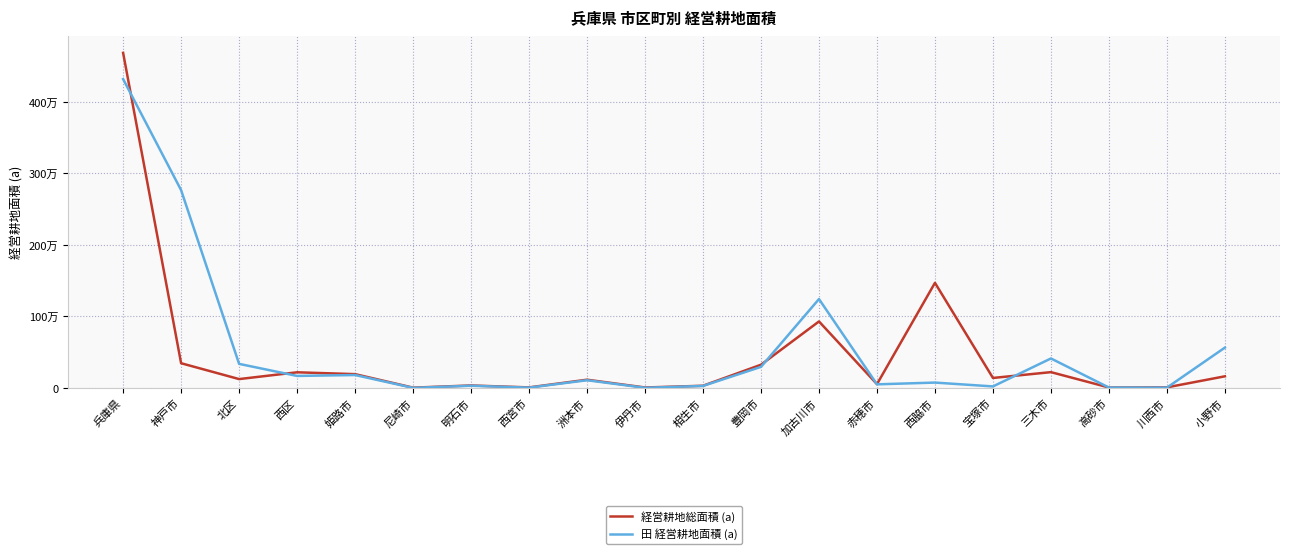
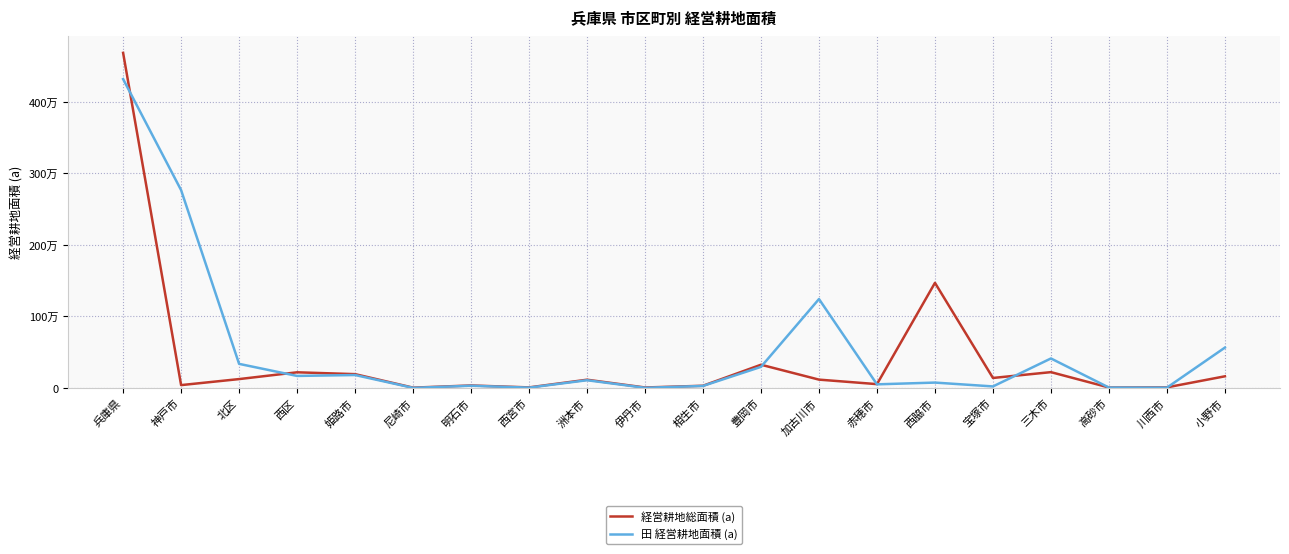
  {
    "経営耕地総面積 (a)": {
      "兵庫県": "470万",
-     "神戸市": "30万",
+     "神戸市": "0万",
      "北区": "10万",
      "西区": "20万",
-     "加古川市": "90万",
+     "加古川市": "10万",
      "西脇市": "150万",
      "宝塚市": "10万",
      "三木市": "20万",
      "小野市": "20万"
    },
    "田 経営耕地面積 (a)": {
      "兵庫県": "430万",
      "神戸市": "280万",
      "北区": "30万",
      "西区": "20万",
      "加古川市": "120万",
      "西脇市": "10万",
      "宝塚市": "0万",
      "三木市": "40万",
      "小野市": "60万"
    }
  }
